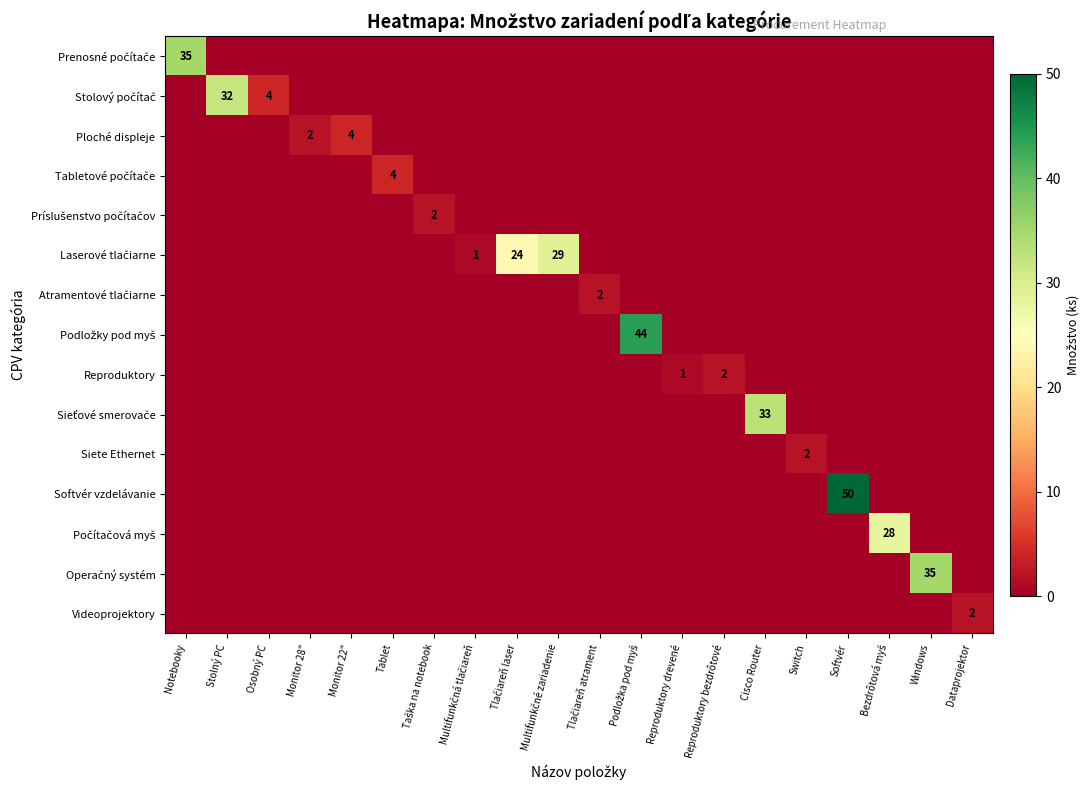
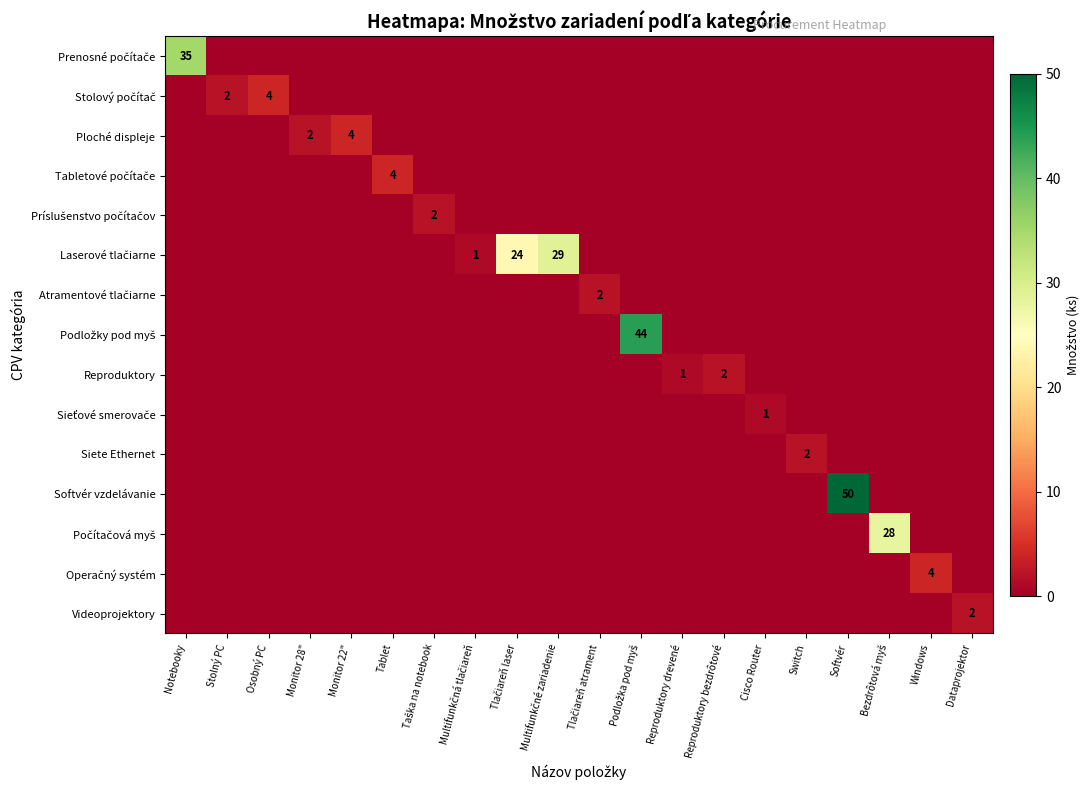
  {
    "Prenosné počítače": {
      "Notebooky": 35
    },
    "Stolový počítač": {
-     "Stolný PC": 32,
+     "Stolný PC": 2,
      "Osobný PC": 4
    },
    "Ploché displeje": {
      "Monitor 28\"": 2,
      "Monitor 22\"": 4
    },
    "Tabletové počítače": {
      "Tablet": 4
    },
    "Príslušenstvo počítačov": {
      "Taška na notebook": 2
    },
    "Laserové tlačiarne": {
      "Multifunkčná tlačiareň": 1,
      "Tlačiareň laser": 24,
      "Multifunkčné zariadenie": 29
    },
    "Atramentové tlačiarne": {
      "Tlačiareň atrament": 2
    },
    "Podložky pod myš": {
      "Podložka pod myš": 44
    },
    "Reproduktory": {
      "Reproduktory drevené": 1,
      "Reproduktory bezdrôtové": 2
    },
    "Sieťové smerovače": {
-     "Cisco Router": 33
+     "Cisco Router": 1
    },
    "Siete Ethernet": {
      "Switch": 2
    },
    "Softvér vzdelávanie": {
      "Softvér": 50
    },
    "Počítačová myš": {
      "Bezdrôtová myš": 28
    },
    "Operačný systém": {
-     "Windows": 35
+     "Windows": 4
    },
    "Videoprojektory": {
      "Dataprojektor": 2
    }
  }
